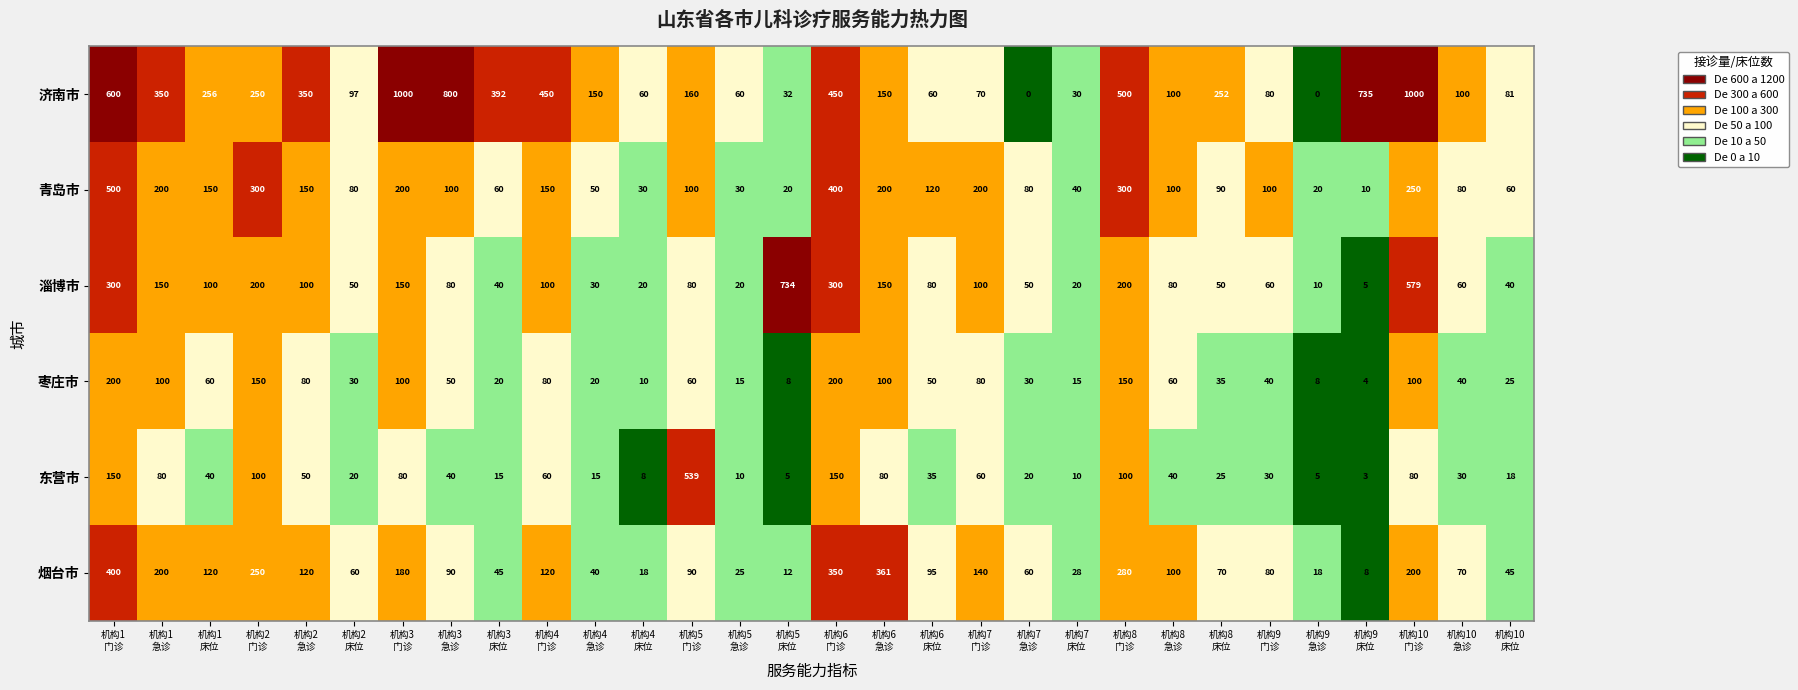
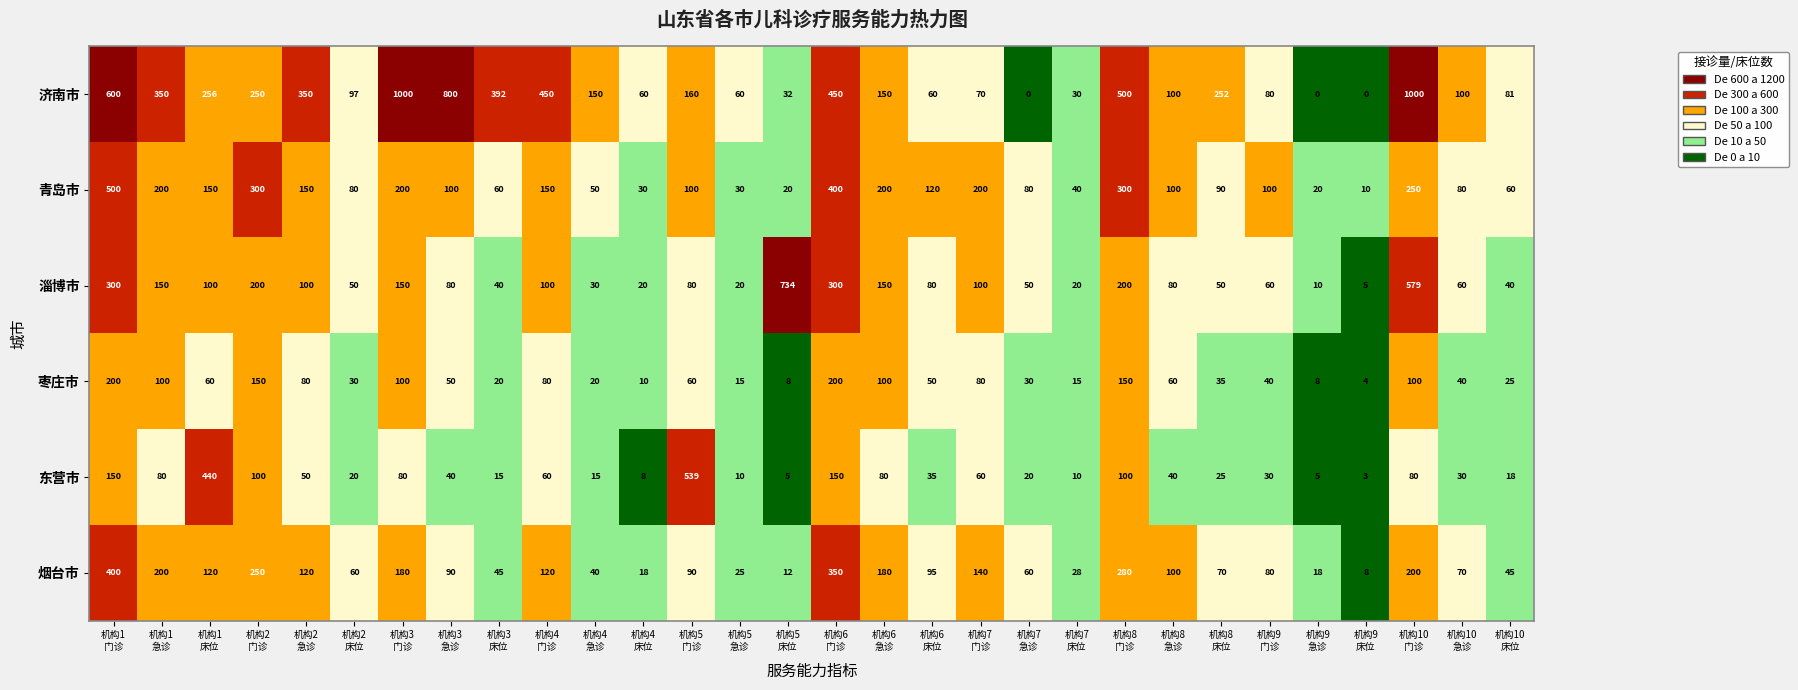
  {
    "济南市": {
      "机构1 门诊": 600,
      "机构1 急诊": 350,
      "机构1 床位": 256,
      "机构2 门诊": 250,
      "机构2 急诊": 350,
      "机构2 床位": 97,
      "机构3 门诊": 1000,
      "机构3 急诊": 800,
      "机构3 床位": 392,
      "机构4 门诊": 450,
      "机构4 急诊": 150,
      "机构4 床位": 60,
      "机构5 门诊": 160,
      "机构5 急诊": 60,
      "机构5 床位": 32,
      "机构6 门诊": 450,
      "机构6 急诊": 150,
      "机构6 床位": 60,
      "机构7 门诊": 70,
      "机构7 急诊": 0,
      "机构7 床位": 30,
      "机构8 门诊": 500,
      "机构8 急诊": 100,
      "机构8 床位": 252,
      "机构9 门诊": 80,
      "机构9 急诊": 0,
-     "机构9 床位": 735,
+     "机构9 床位": 0,
      "机构10 门诊": 1000,
      "机构10 急诊": 100,
      "机构10 床位": 81
    },
    "青岛市": {
      "机构1 门诊": 500,
      "机构1 急诊": 200,
      "机构1 床位": 150,
      "机构2 门诊": 300,
      "机构2 急诊": 150,
      "机构2 床位": 80,
      "机构3 门诊": 200,
      "机构3 急诊": 100,
      "机构3 床位": 60,
      "机构4 门诊": 150,
      "机构4 急诊": 50,
      "机构4 床位": 30,
      "机构5 门诊": 100,
      "机构5 急诊": 30,
      "机构5 床位": 20,
      "机构6 门诊": 400,
      "机构6 急诊": 200,
      "机构6 床位": 120,
      "机构7 门诊": 200,
      "机构7 急诊": 80,
      "机构7 床位": 40,
      "机构8 门诊": 300,
      "机构8 急诊": 100,
      "机构8 床位": 90,
      "机构9 门诊": 100,
      "机构9 急诊": 20,
      "机构9 床位": 10,
      "机构10 门诊": 250,
      "机构10 急诊": 80,
      "机构10 床位": 60
    },
    "淄博市": {
      "机构1 门诊": 300,
      "机构1 急诊": 150,
      "机构1 床位": 100,
      "机构2 门诊": 200,
      "机构2 急诊": 100,
      "机构2 床位": 50,
      "机构3 门诊": 150,
      "机构3 急诊": 80,
      "机构3 床位": 40,
      "机构4 门诊": 100,
      "机构4 急诊": 30,
      "机构4 床位": 20,
      "机构5 门诊": 80,
      "机构5 急诊": 20,
      "机构5 床位": 734,
      "机构6 门诊": 300,
      "机构6 急诊": 150,
      "机构6 床位": 80,
      "机构7 门诊": 100,
      "机构7 急诊": 50,
      "机构7 床位": 20,
      "机构8 门诊": 200,
      "机构8 急诊": 80,
      "机构8 床位": 50,
      "机构9 门诊": 60,
      "机构9 急诊": 10,
      "机构9 床位": 5,
      "机构10 门诊": 579,
      "机构10 急诊": 60,
      "机构10 床位": 40
    },
    "枣庄市": {
      "机构1 门诊": 200,
      "机构1 急诊": 100,
      "机构1 床位": 60,
      "机构2 门诊": 150,
      "机构2 急诊": 80,
      "机构2 床位": 30,
      "机构3 门诊": 100,
      "机构3 急诊": 50,
      "机构3 床位": 20,
      "机构4 门诊": 80,
      "机构4 急诊": 20,
      "机构4 床位": 10,
      "机构5 门诊": 60,
      "机构5 急诊": 15,
      "机构5 床位": 8,
      "机构6 门诊": 200,
      "机构6 急诊": 100,
      "机构6 床位": 50,
      "机构7 门诊": 80,
      "机构7 急诊": 30,
      "机构7 床位": 15,
      "机构8 门诊": 150,
      "机构8 急诊": 60,
      "机构8 床位": 35,
      "机构9 门诊": 40,
      "机构9 急诊": 8,
      "机构9 床位": 4,
      "机构10 门诊": 100,
      "机构10 急诊": 40,
      "机构10 床位": 25
    },
    "东营市": {
      "机构1 门诊": 150,
      "机构1 急诊": 80,
-     "机构1 床位": 40,
+     "机构1 床位": 440,
      "机构2 门诊": 100,
      "机构2 急诊": 50,
      "机构2 床位": 20,
      "机构3 门诊": 80,
      "机构3 急诊": 40,
      "机构3 床位": 15,
      "机构4 门诊": 60,
      "机构4 急诊": 15,
      "机构4 床位": 8,
      "机构5 门诊": 539,
      "机构5 急诊": 10,
      "机构5 床位": 5,
      "机构6 门诊": 150,
      "机构6 急诊": 80,
      "机构6 床位": 35,
      "机构7 门诊": 60,
      "机构7 急诊": 20,
      "机构7 床位": 10,
      "机构8 门诊": 100,
      "机构8 急诊": 40,
      "机构8 床位": 25,
      "机构9 门诊": 30,
      "机构9 急诊": 5,
      "机构9 床位": 3,
      "机构10 门诊": 80,
      "机构10 急诊": 30,
      "机构10 床位": 18
    },
    "烟台市": {
      "机构1 门诊": 400,
      "机构1 急诊": 200,
      "机构1 床位": 120,
      "机构2 门诊": 250,
      "机构2 急诊": 120,
      "机构2 床位": 60,
      "机构3 门诊": 180,
      "机构3 急诊": 90,
      "机构3 床位": 45,
      "机构4 门诊": 120,
      "机构4 急诊": 40,
      "机构4 床位": 18,
      "机构5 门诊": 90,
      "机构5 急诊": 25,
      "机构5 床位": 12,
      "机构6 门诊": 350,
-     "机构6 急诊": 361,
+     "机构6 急诊": 180,
      "机构6 床位": 95,
      "机构7 门诊": 140,
      "机构7 急诊": 60,
      "机构7 床位": 28,
      "机构8 门诊": 280,
      "机构8 急诊": 100,
      "机构8 床位": 70,
      "机构9 门诊": 80,
      "机构9 急诊": 18,
      "机构9 床位": 8,
      "机构10 门诊": 200,
      "机构10 急诊": 70,
      "机构10 床位": 45
    }
  }
